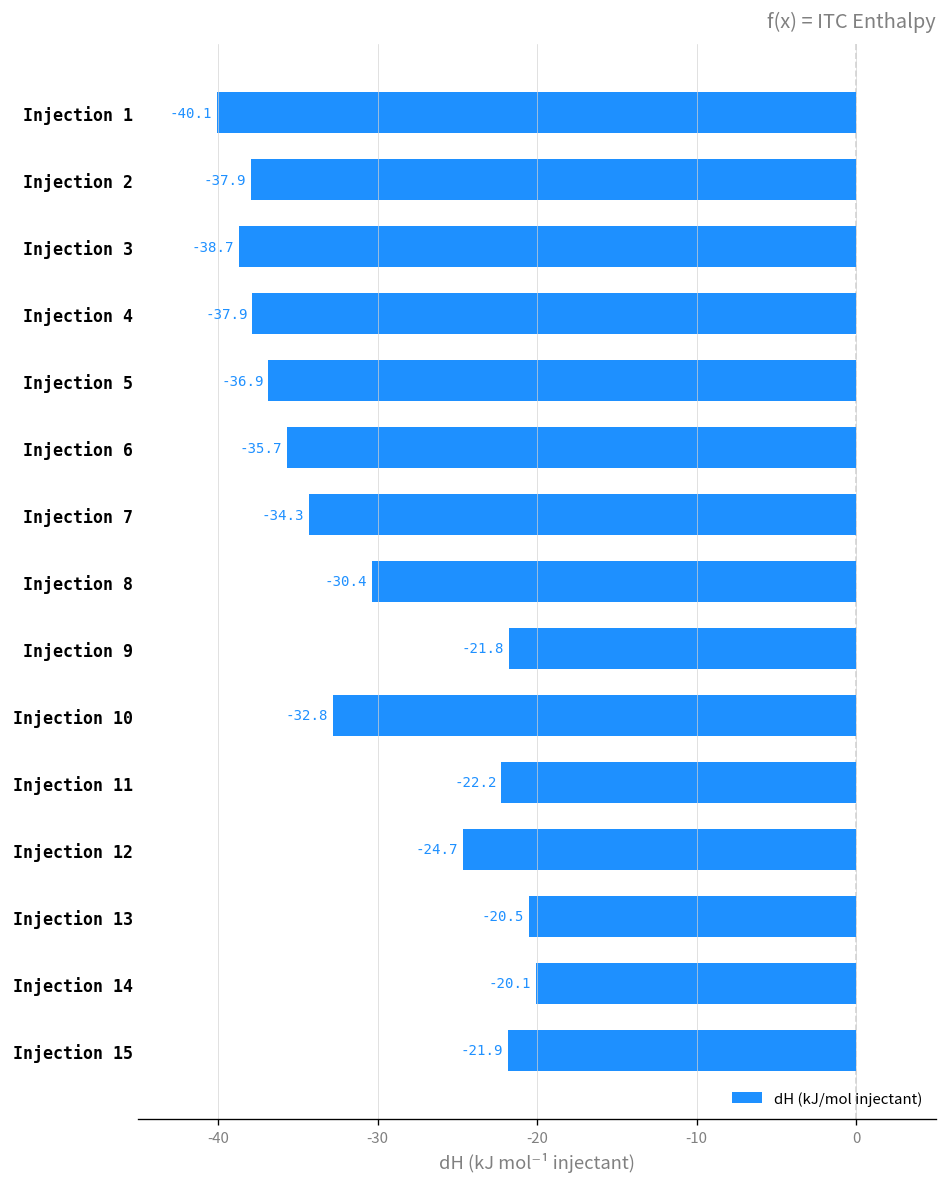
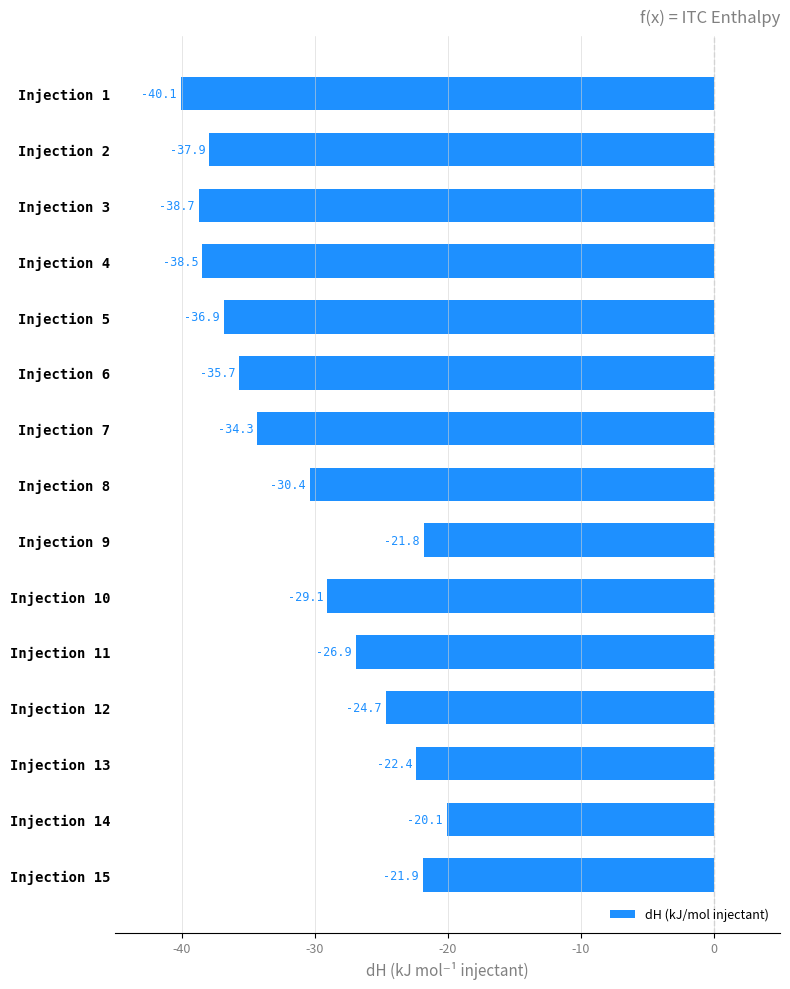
  {
    "Injection 1": -40.1,
    "Injection 2": -37.9,
    "Injection 3": -38.7,
-   "Injection 4": -37.9,
+   "Injection 4": -38.5,
    "Injection 5": -36.9,
    "Injection 6": -35.7,
    "Injection 7": -34.3,
    "Injection 8": -30.4,
    "Injection 9": -21.8,
-   "Injection 10": -32.8,
-   "Injection 11": -22.2,
+   "Injection 10": -29.1,
+   "Injection 11": -26.9,
    "Injection 12": -24.7,
-   "Injection 13": -20.5,
+   "Injection 13": -22.4,
    "Injection 14": -20.1,
    "Injection 15": -21.9
  }
